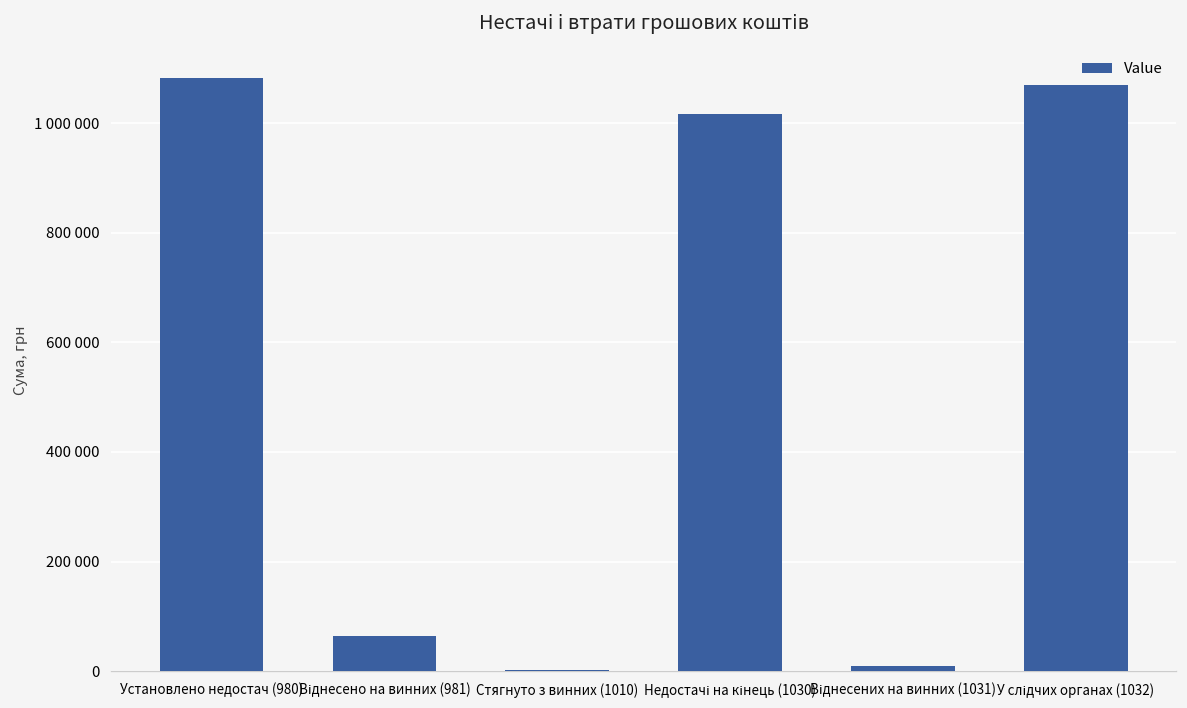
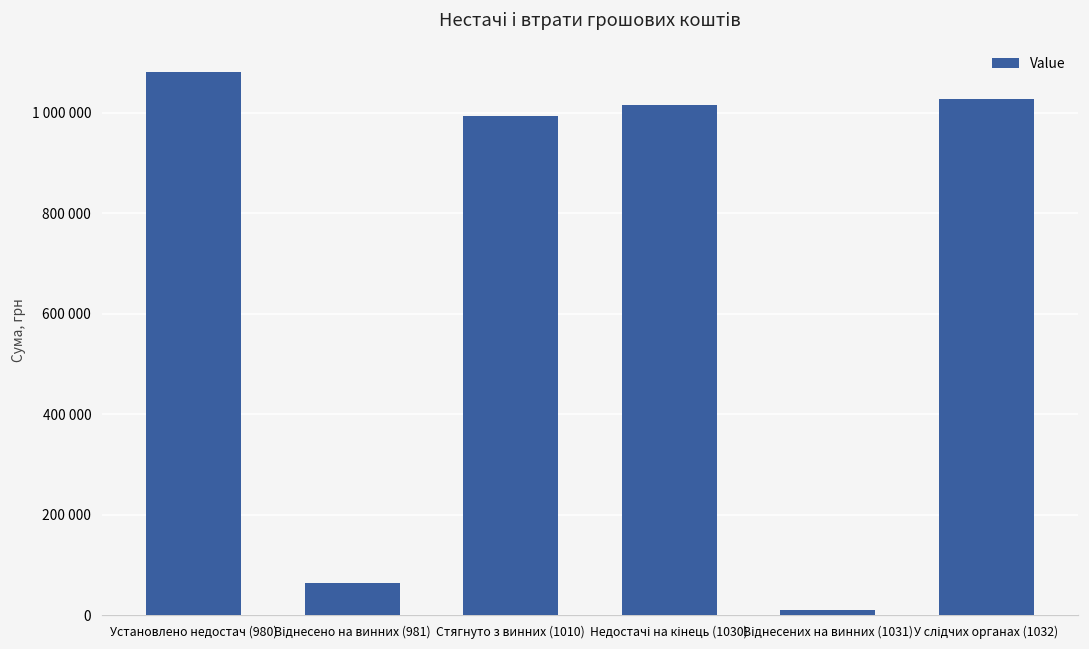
  {
    "Установлено недостач (980)": 1080000,
    "Віднесено на винних (981)": 70000,
-   "Стягнуто з винних (1010)": 0,
+   "Стягнуто з винних (1010)": 990000,
    "Недостачі на кінець (1030)": 1020000,
    "Віднесених на винних (1031)": 10000,
-   "У слідчих органах (1032)": 1070000
+   "У слідчих органах (1032)": 1030000
  }
